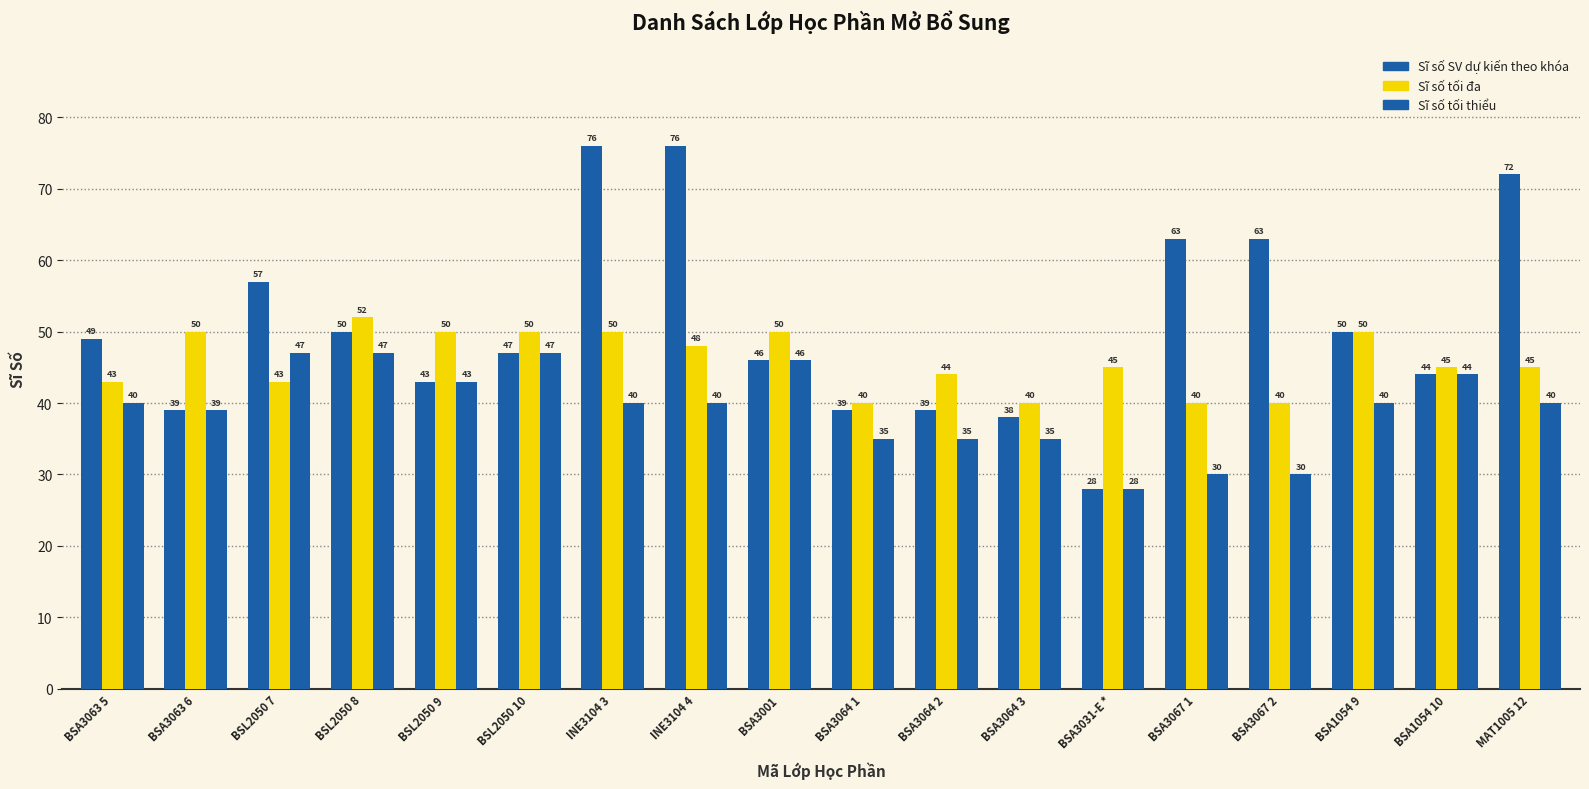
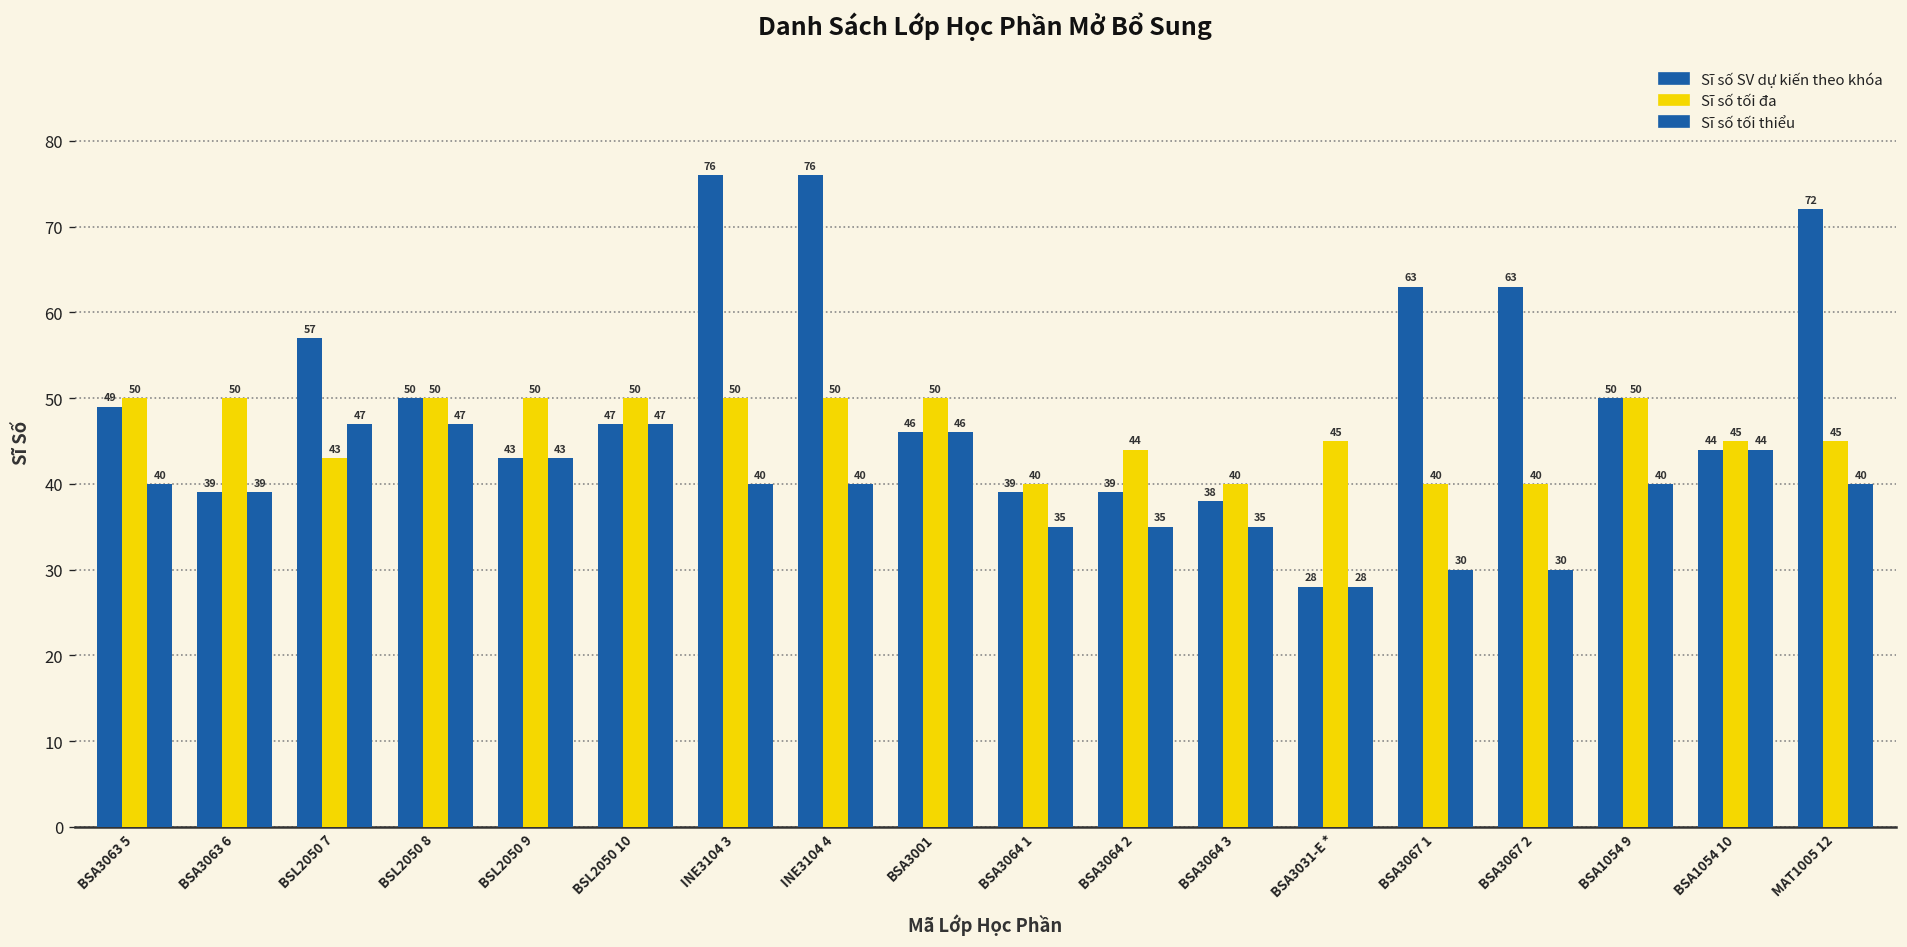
  {
    "Sĩ số tối đa": {
-     "BSA3063 5": 43,
+     "BSA3063 5": 50,
      "BSA3063 6": 50,
      "BSL2050 7": 43,
-     "BSL2050 8": 52,
+     "BSL2050 8": 50,
      "BSL2050 9": 50,
      "BSL2050 10": 50,
      "INE3104 3": 50,
-     "INE3104 4": 48,
+     "INE3104 4": 50,
      "BSA3001": 50,
      "BSA3064 1": 40,
      "BSA3064 2": 44,
      "BSA3064 3": 40,
      "BSA3031-E *": 45,
      "BSA3067 1": 40,
      "BSA3067 2": 40,
      "BSA1054 9": 50,
      "BSA1054 10": 45,
      "MAT1005 12": 45
    }
  }
